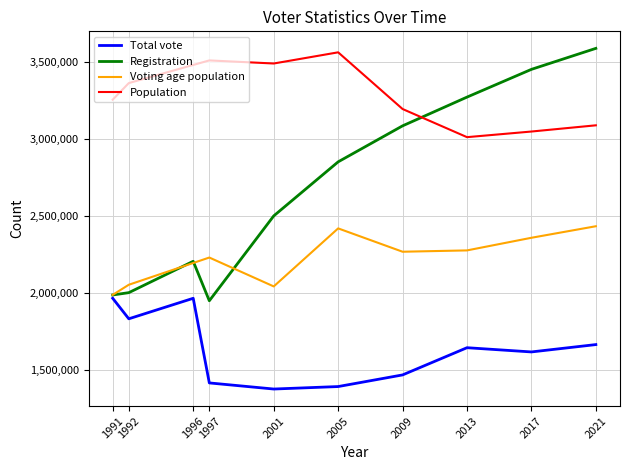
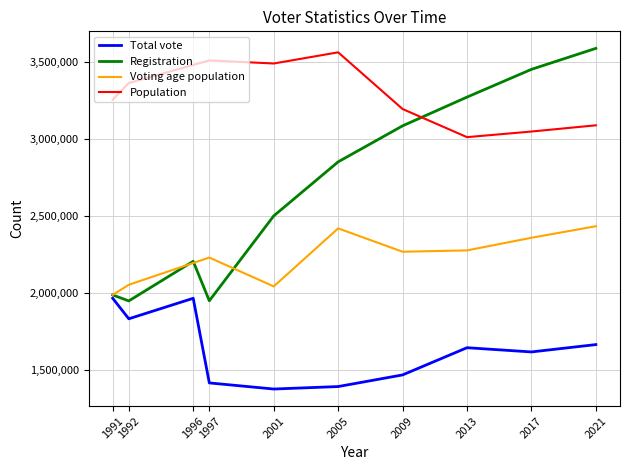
  {
    "Total vote": {
      "1991": "1,960,000",
      "1992": "1,830,000",
      "1996": "1,960,000",
      "1997": "1,410,000",
      "2001": "1,370,000",
      "2005": "1,390,000",
      "2009": "1,460,000",
      "2013": "1,640,000",
      "2017": "1,610,000",
      "2021": "1,660,000"
    },
    "Registration": {
-     "1992": "2,000,000",
+     "1992": "1,950,000",
      "1997": "1,950,000",
      "2001": "2,500,000",
      "2005": "2,850,000",
      "2009": "3,080,000",
      "2013": "3,270,000",
      "2017": "3,450,000",
      "2021": "3,590,000"
    },
    "Voting age population": {
      "1992": "2,050,000",
      "1997": "2,230,000",
      "2001": "2,040,000",
      "2005": "2,420,000",
      "2009": "2,270,000",
      "2013": "2,270,000",
      "2017": "2,360,000",
      "2021": "2,430,000"
    },
    "Population": {
      "2001": "3,490,000",
      "2005": "3,560,000",
      "2009": "3,190,000",
      "2013": "3,010,000",
      "2017": "3,050,000",
      "2021": "3,090,000"
    }
  }
